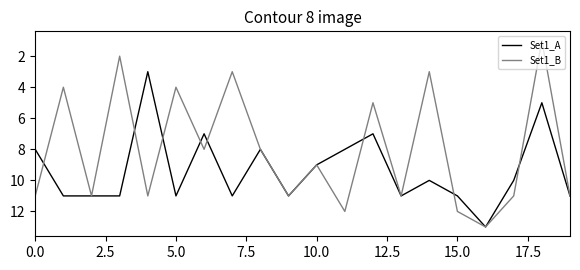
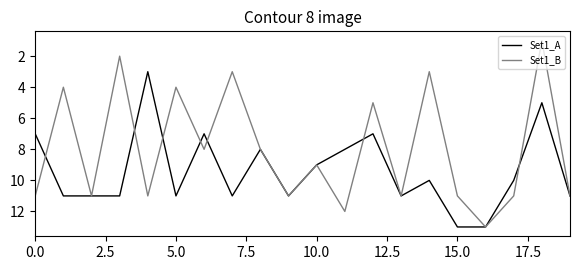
  {
    "Set1_A": {
-     "0.0": 8,
+     "0.0": 7,
      "5.0": 11,
-     "15.0": 11
+     "15.0": 13
    },
    "Set1_B": {
      "0.0": 11,
      "5.0": 4,
-     "15.0": 12
+     "15.0": 11
    }
  }
